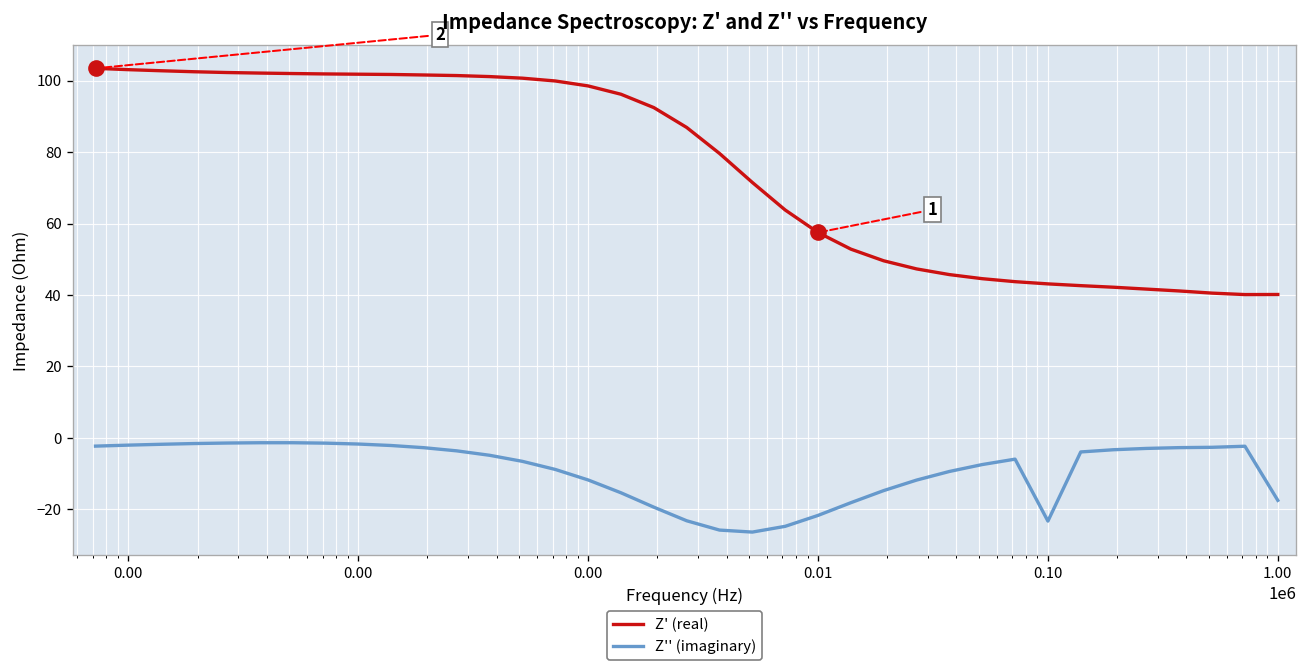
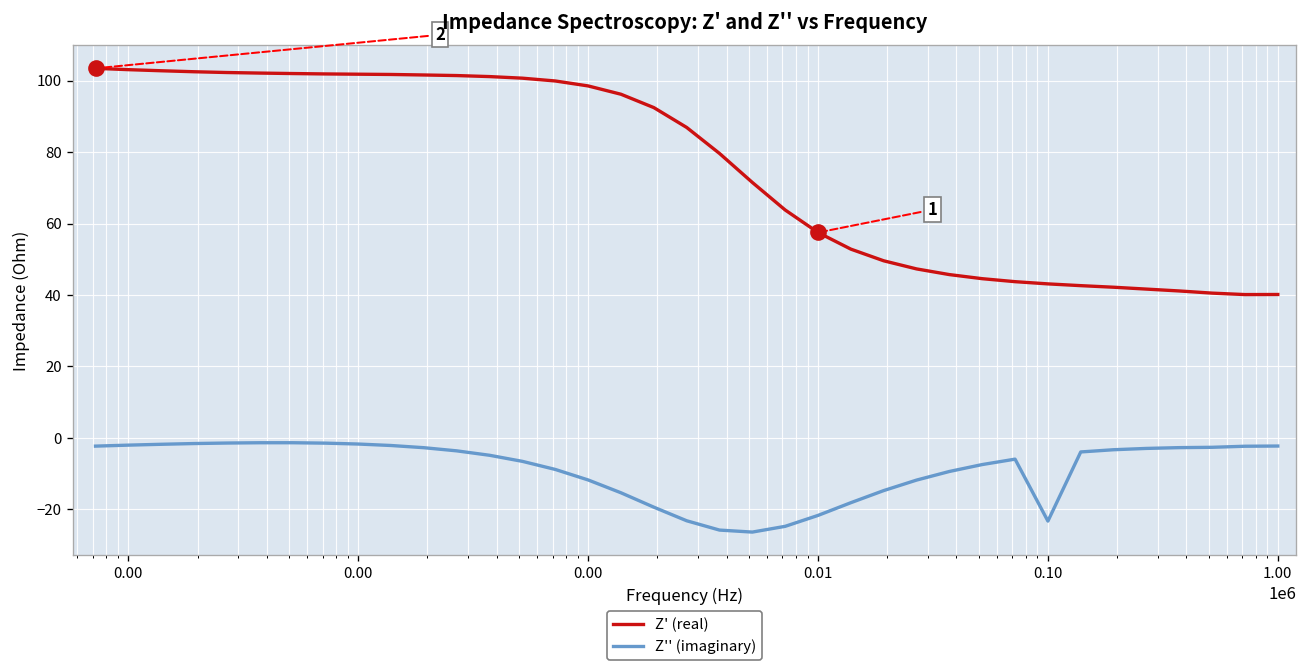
  {
    "Z'' (imaginary)": {
      "0.01": -22,
      "0.10": -23,
-     "1.00": -18
+     "1.00": -2
    }
  }
